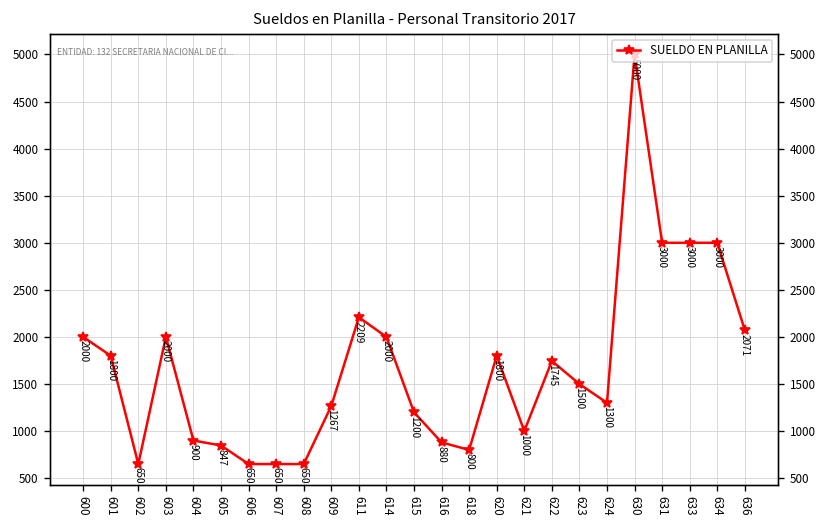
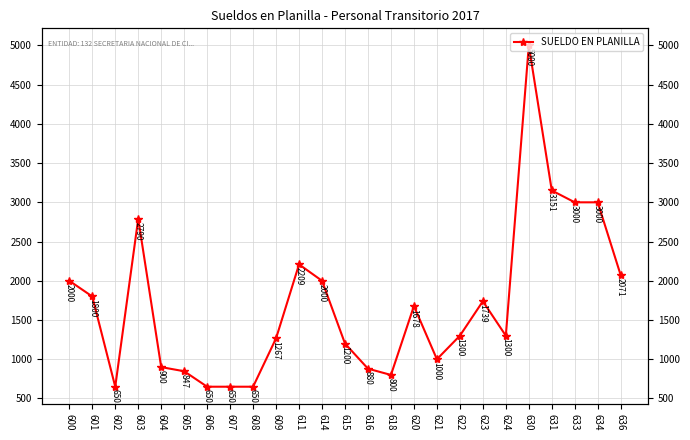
  {
    "600": 2000,
    "601": 1800,
    "602": 650,
-   "603": 2000,
+   "603": 2790,
    "604": 900,
    "605": 847,
    "606": 650,
    "607": 650,
    "608": 650,
    "609": 1267,
    "611": 2209,
    "614": 2000,
    "615": 1200,
    "616": 880,
    "618": 800,
-   "620": 1800,
+   "620": 1678,
    "621": 1000,
-   "622": 1745,
-   "623": 1500,
+   "622": 1300,
+   "623": 1739,
    "624": 1300,
-   "631": 3000,
+   "631": 3151,
    "633": 3000,
    "634": 3000,
    "636": 2071
  }
